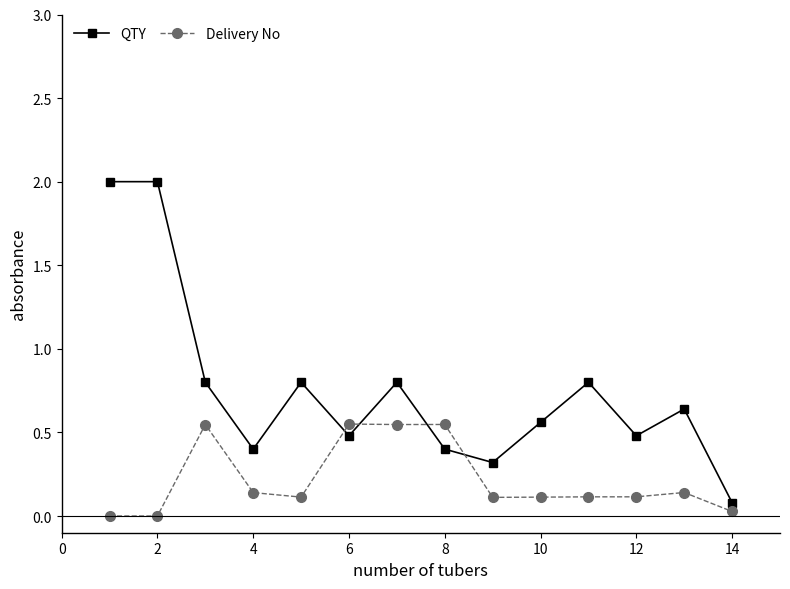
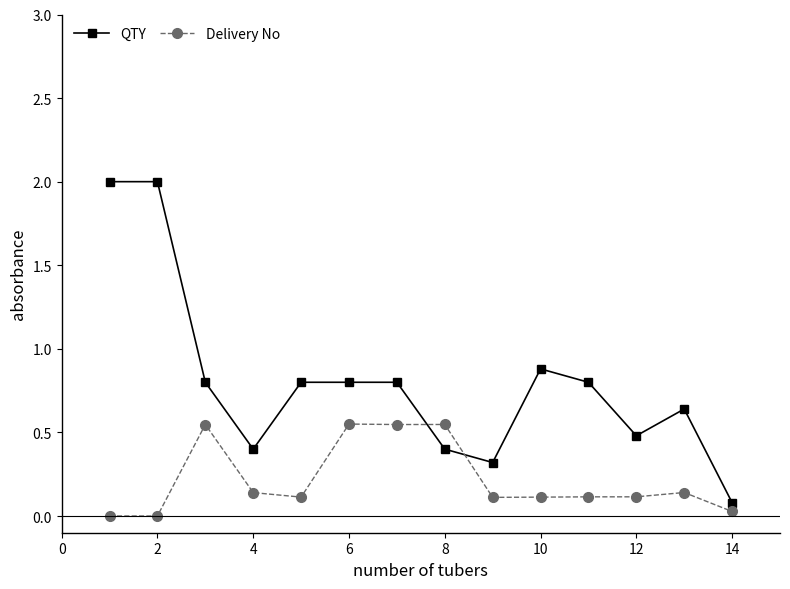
  {
    "QTY": {
      "2": 2.00,
      "4": 0.40,
-     "6": 0.48,
+     "6": 0.80,
      "8": 0.40,
-     "10": 0.56,
+     "10": 0.88,
      "12": 0.48,
      "14": 0.08
    },
    "Delivery No": {
      "2": 0.00,
      "4": 0.14,
      "6": 0.55,
      "8": 0.55,
      "10": 0.11,
      "12": 0.11,
      "14": 0.03
    }
  }
